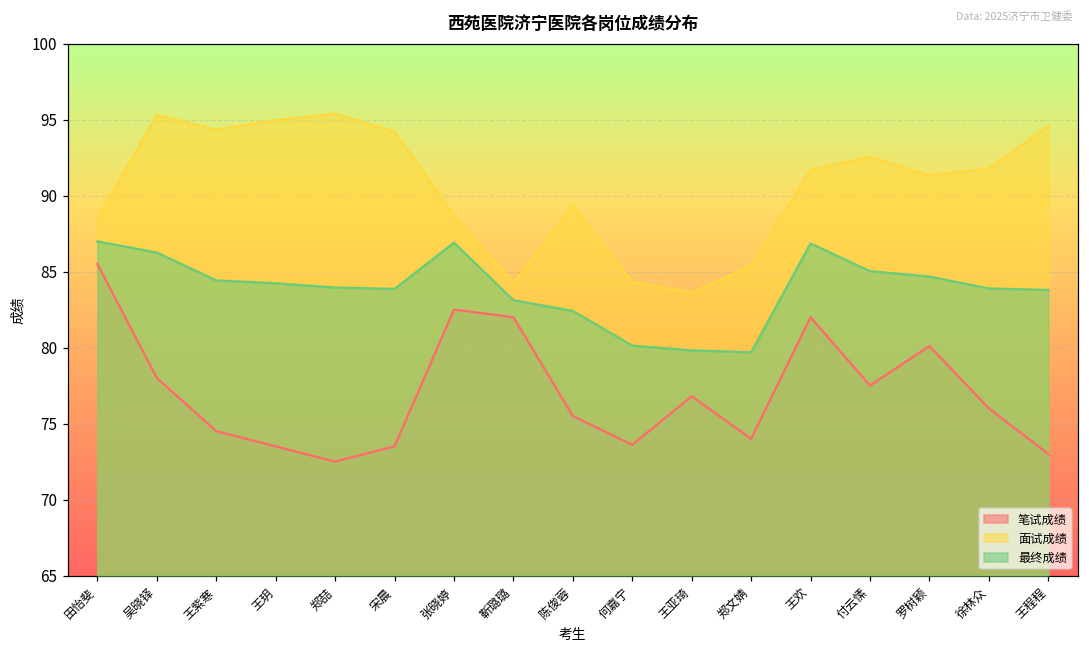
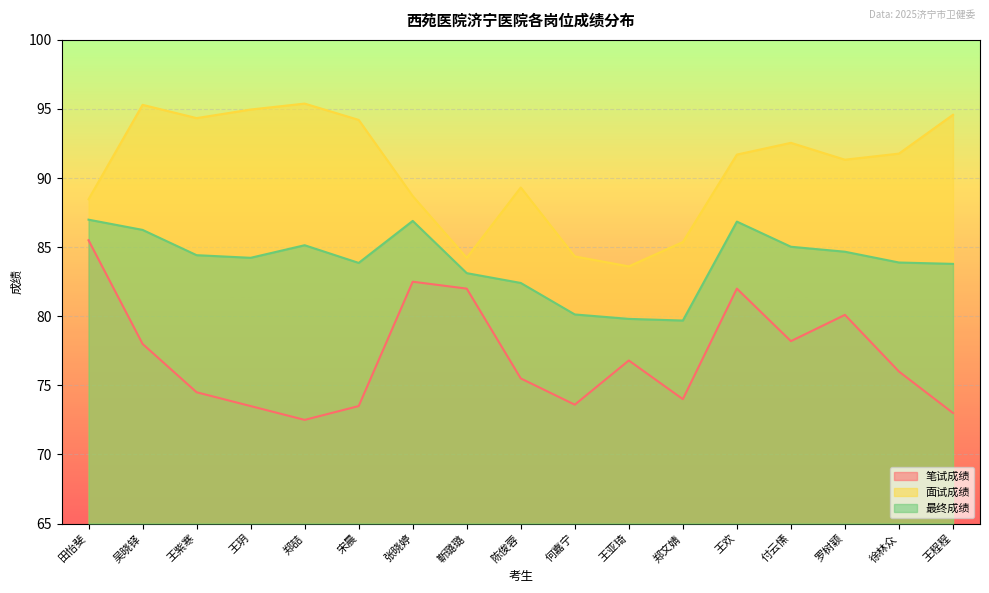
  {
    "笔试成绩": {
      "田怡斐": 85.5,
      "吴晓铎": 78.0,
      "王紫寒": 74.5,
      "王玥": 73.5,
      "郑喆": 72.5,
      "宋晨": 73.5,
      "张晓婷": 82.5,
      "靳璐璐": 82.0,
      "陈俊蓉": 75.5,
      "何嘉宁": 73.6,
      "王亚琦": 76.8,
      "郑文婧": 74.0,
      "王欢": 82.0,
-     "付云愫": 77.5,
+     "付云愫": 78.2,
      "罗树颖": 80.1,
      "徐林众": 76.0,
      "王程程": 73.0
    },
    "面试成绩": {
      "田怡斐": 88.5,
      "吴晓铎": 95.3,
      "王紫寒": 94.3,
      "王玥": 95.0,
      "郑喆": 95.4,
      "宋晨": 94.2,
      "张晓婷": 88.7,
      "靳璐璐": 84.2,
      "陈俊蓉": 89.3,
      "何嘉宁": 84.3,
      "王亚琦": 83.6,
      "郑文婧": 85.4,
      "王欢": 91.7,
      "付云愫": 92.6,
      "罗树颖": 91.3,
      "徐林众": 91.8,
      "王程程": 94.6
    },
    "最终成绩": {
      "田怡斐": 87.0,
      "吴晓铎": 86.3,
      "王紫寒": 84.4,
      "王玥": 84.2,
-     "郑喆": 84.0,
+     "郑喆": 85.1,
      "宋晨": 83.9,
      "张晓婷": 86.9,
      "靳璐璐": 83.1,
      "陈俊蓉": 82.4,
      "何嘉宁": 80.1,
      "王亚琦": 79.8,
      "郑文婧": 79.7,
      "王欢": 86.9,
      "付云愫": 85.0,
      "罗树颖": 84.7,
      "徐林众": 83.9,
      "王程程": 83.8
    }
  }
